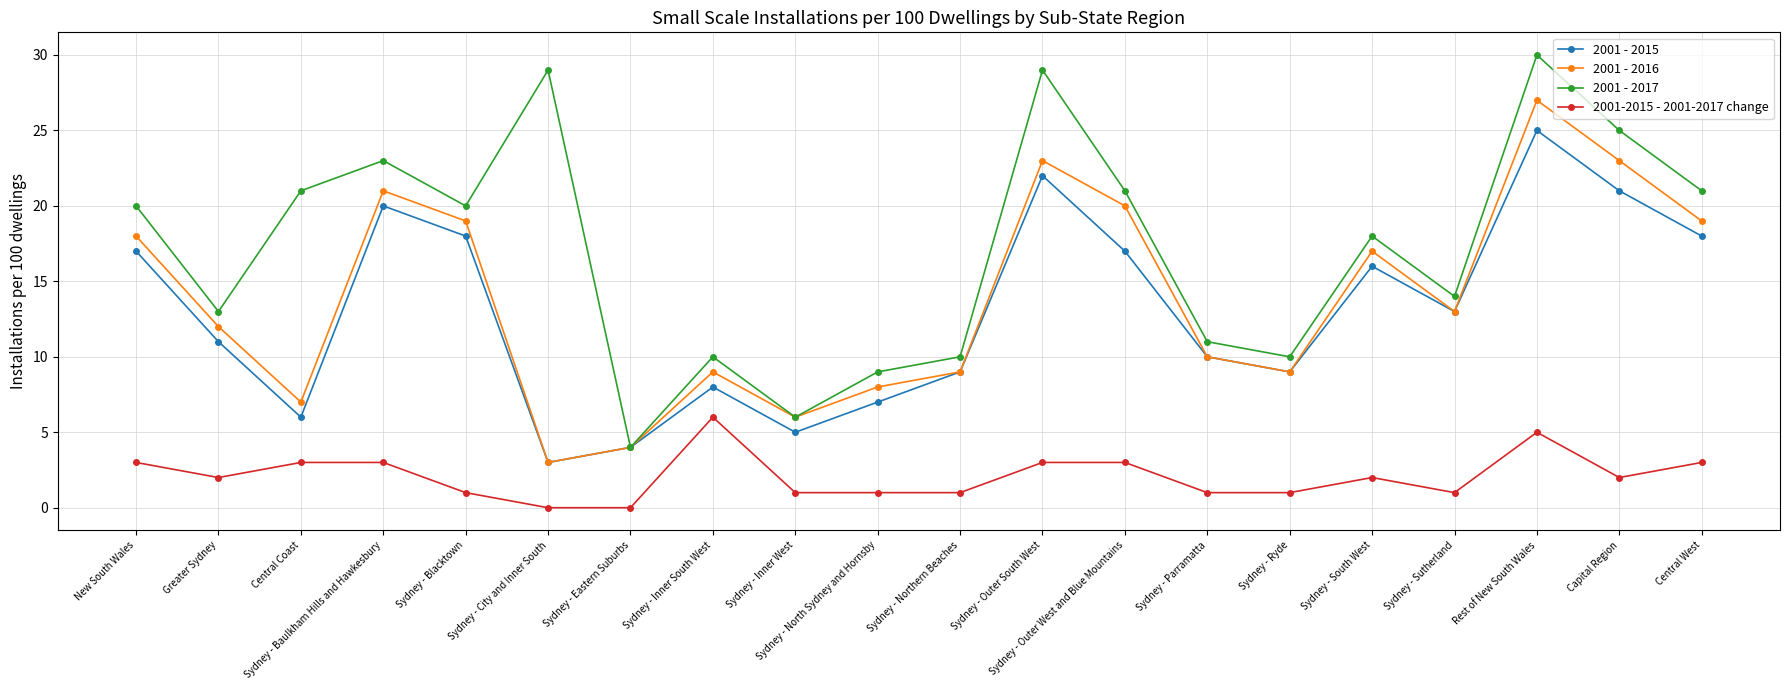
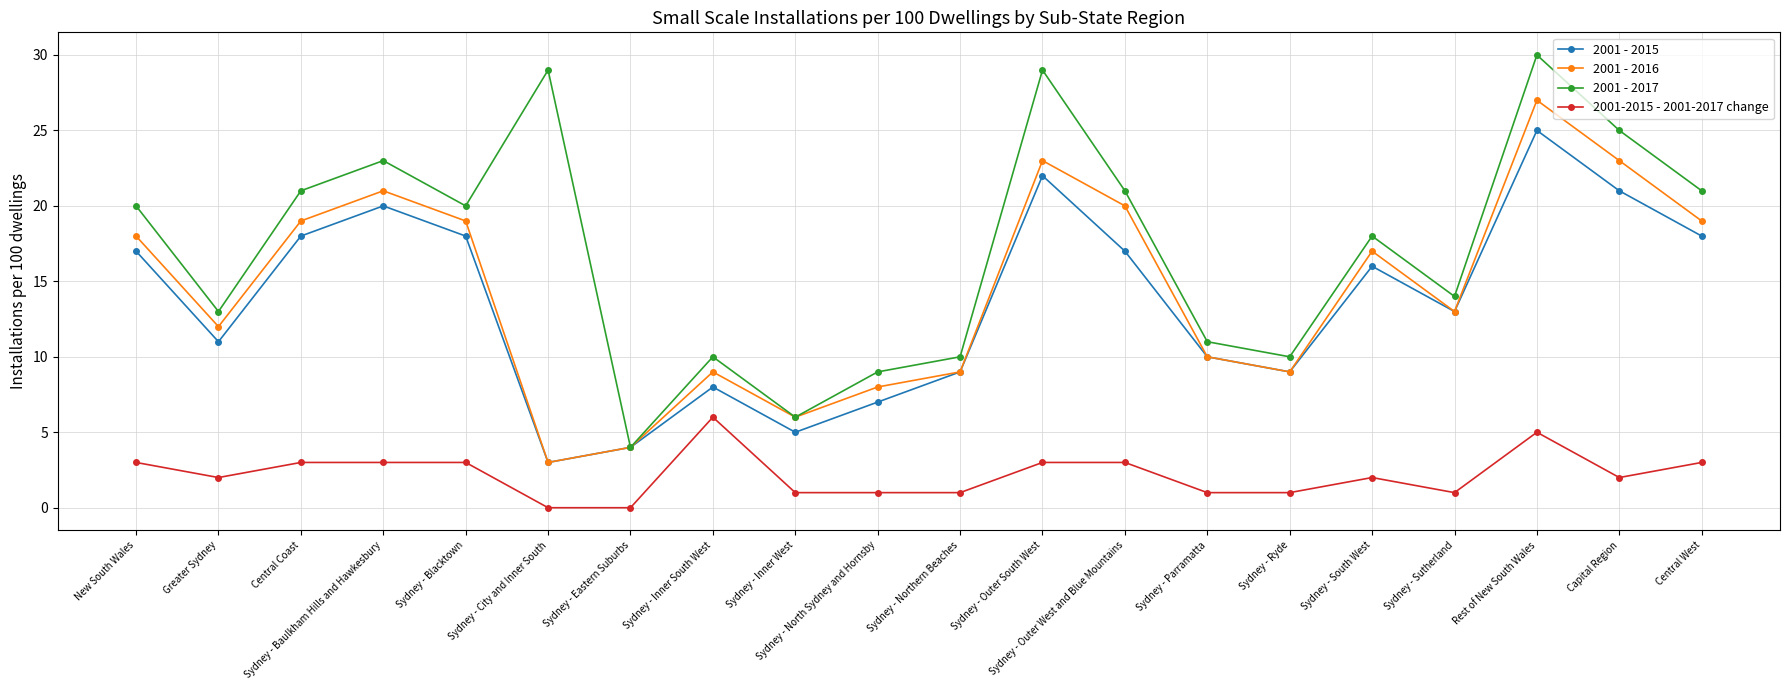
  {
    "2001 - 2015": {
      "New South Wales": 17,
      "Greater Sydney": 11,
-     "Central Coast": 6,
+     "Central Coast": 18,
      "Sydney - Baulkham Hills and Hawkesbury": 20,
      "Sydney - Blacktown": 18,
      "Sydney - Inner South West": 8,
      "Sydney - Inner West": 5,
      "Sydney - North Sydney and Hornsby": 7,
      "Sydney - Outer South West": 22,
      "Sydney - Outer West and Blue Mountains": 17,
      "Sydney - South West": 16,
      "Rest of New South Wales": 25,
      "Capital Region": 21,
      "Central West": 18
    },
    "2001 - 2016": {
      "New South Wales": 18,
      "Greater Sydney": 12,
-     "Central Coast": 7,
+     "Central Coast": 19,
      "Sydney - Baulkham Hills and Hawkesbury": 21,
      "Sydney - Blacktown": 19,
      "Sydney - Inner South West": 9,
      "Sydney - North Sydney and Hornsby": 8,
      "Sydney - Outer South West": 23,
      "Sydney - Outer West and Blue Mountains": 20,
      "Sydney - South West": 17,
      "Rest of New South Wales": 27,
      "Capital Region": 23,
      "Central West": 19
    },
    "2001 - 2017": {
      "New South Wales": 20,
      "Greater Sydney": 13,
      "Central Coast": 21,
      "Sydney - Baulkham Hills and Hawkesbury": 23,
      "Sydney - Blacktown": 20,
      "Sydney - City and Inner South": 29,
      "Sydney - Inner South West": 10,
      "Sydney - North Sydney and Hornsby": 9,
      "Sydney - Northern Beaches": 10,
      "Sydney - Outer South West": 29,
      "Sydney - Outer West and Blue Mountains": 21,
      "Sydney - Parramatta": 11,
      "Sydney - Ryde": 10,
      "Sydney - South West": 18,
      "Sydney - Sutherland": 14,
      "Rest of New South Wales": 30,
      "Capital Region": 25,
      "Central West": 21
    },
    "2001-2015 - 2001-2017 change": {
      "New South Wales": 3,
      "Greater Sydney": 2,
      "Central Coast": 3,
      "Sydney - Baulkham Hills and Hawkesbury": 3,
-     "Sydney - Blacktown": 1,
+     "Sydney - Blacktown": 3,
      "Sydney - City and Inner South": 0,
      "Sydney - Eastern Suburbs": 0,
      "Sydney - Inner South West": 6,
      "Sydney - Inner West": 1,
      "Sydney - North Sydney and Hornsby": 1,
      "Sydney - Northern Beaches": 1,
      "Sydney - Outer South West": 3,
      "Sydney - Outer West and Blue Mountains": 3,
      "Sydney - Parramatta": 1,
      "Sydney - Ryde": 1,
      "Sydney - South West": 2,
      "Sydney - Sutherland": 1,
      "Rest of New South Wales": 5,
      "Capital Region": 2,
      "Central West": 3
    }
  }
